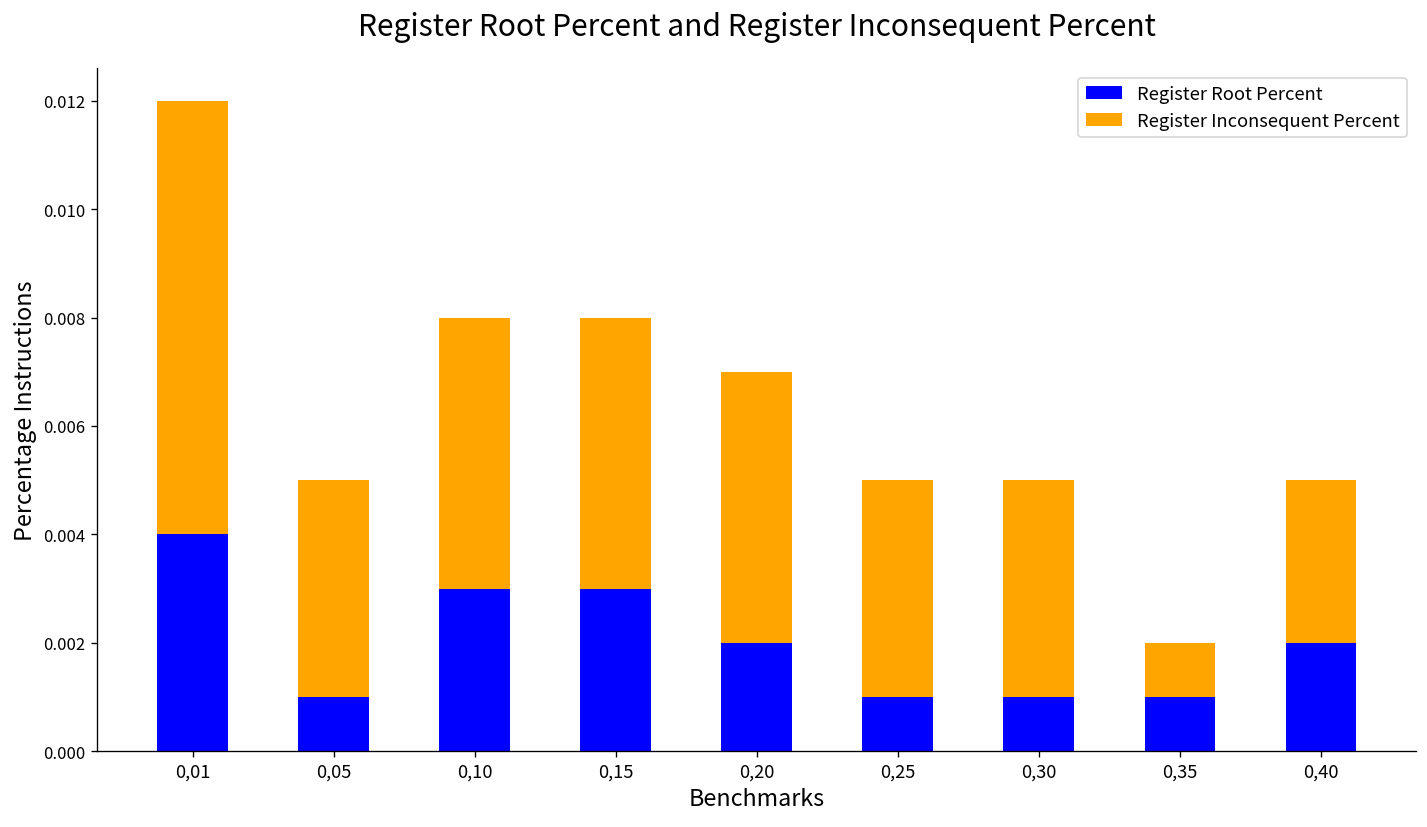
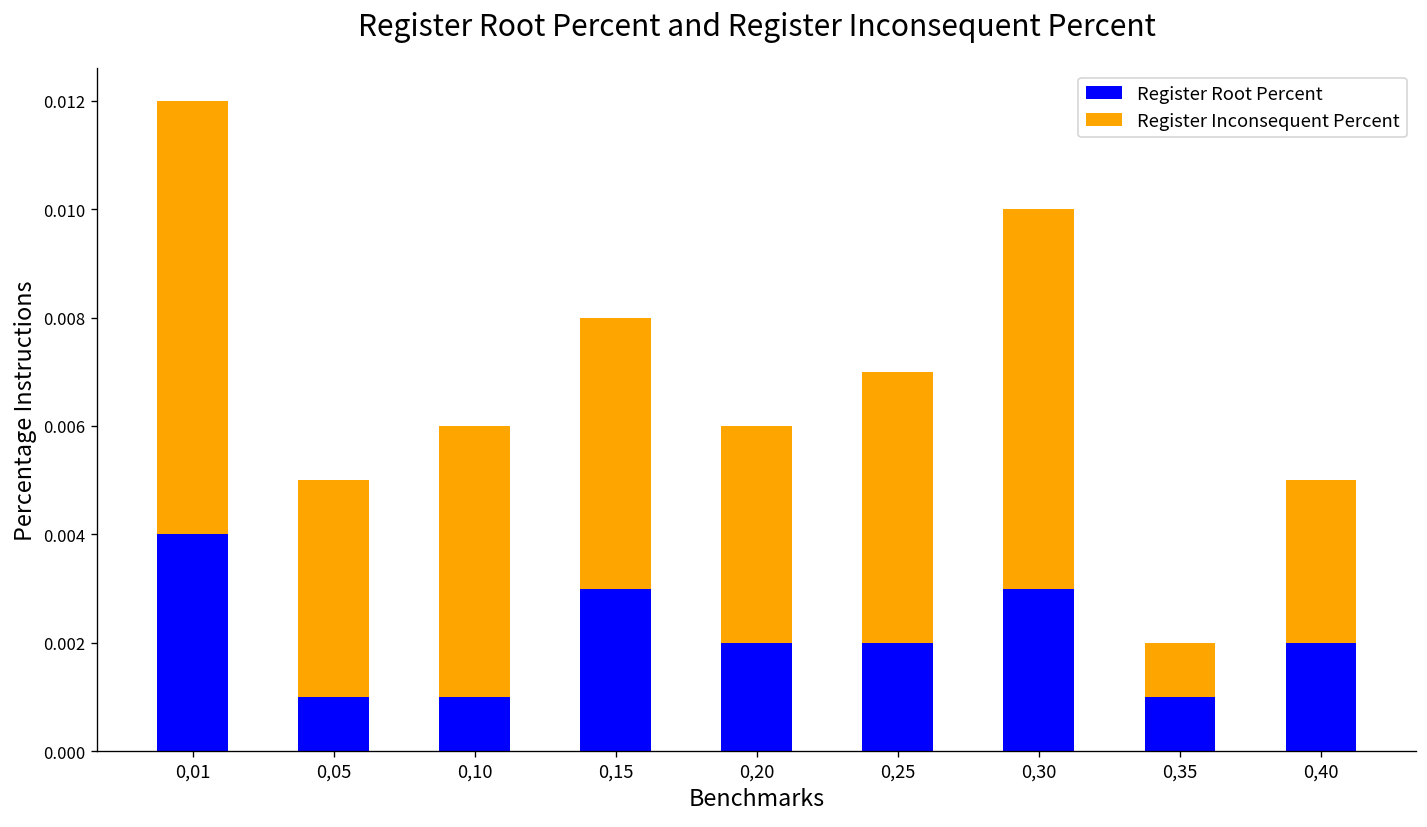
  {
    "Register Root Percent": {
      "0,01": 0.004,
      "0,05": 0.001,
-     "0,10": 0.003,
+     "0,10": 0.001,
      "0,15": 0.003,
      "0,20": 0.002,
-     "0,25": 0.001,
-     "0,30": 0.001,
+     "0,25": 0.002,
+     "0,30": 0.003,
      "0,35": 0.001,
      "0,40": 0.002
    },
    "Register Inconsequent Percent": {
      "0,01": 0.008,
      "0,05": 0.004,
      "0,10": 0.005,
      "0,15": 0.005,
-     "0,20": 0.005,
-     "0,25": 0.004,
-     "0,30": 0.004,
+     "0,20": 0.004,
+     "0,25": 0.005,
+     "0,30": 0.007,
      "0,35": 0.001,
      "0,40": 0.003
    }
  }
